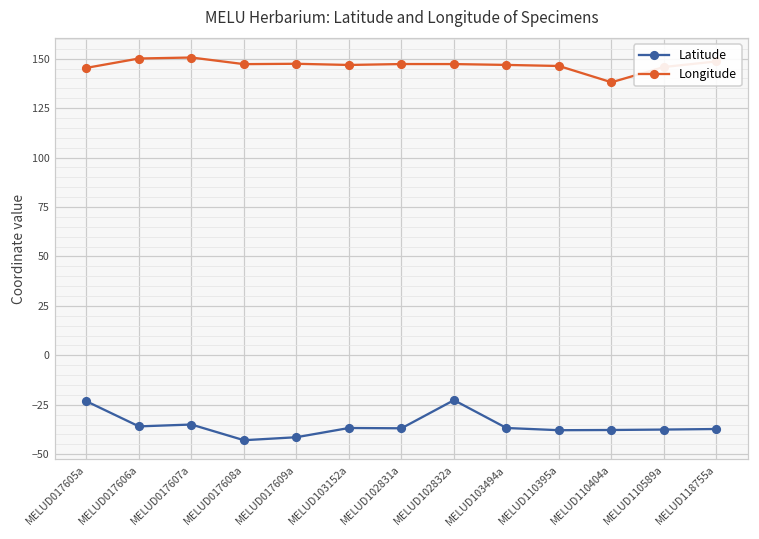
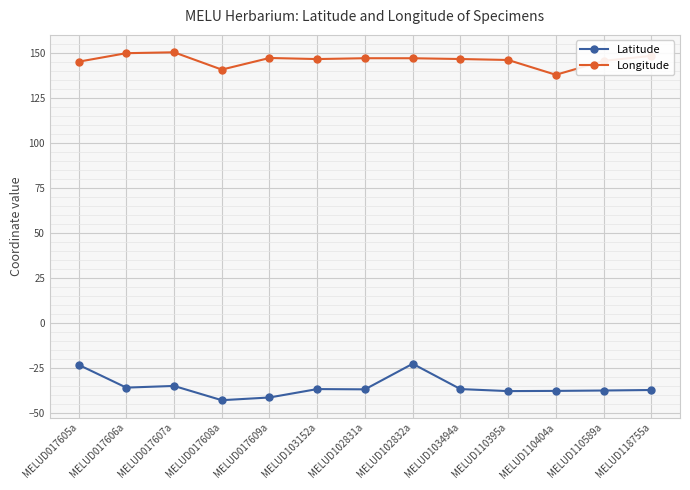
  {
    "Latitude": {
      "MELUD017605a": -23,
      "MELUD017606a": -36,
      "MELUD017607a": -35,
      "MELUD017608a": -43,
      "MELUD017609a": -41,
      "MELUD103152a": -37,
      "MELUD102831a": -37,
      "MELUD102832a": -23,
      "MELUD103494a": -37,
      "MELUD110395a": -38,
      "MELUD110404a": -38,
      "MELUD110589a": -38,
      "MELUD118755a": -37
    },
    "Longitude": {
      "MELUD017605a": 145,
      "MELUD017606a": 150,
      "MELUD017607a": 151,
-     "MELUD017608a": 147,
+     "MELUD017608a": 141,
      "MELUD017609a": 147,
      "MELUD103152a": 147,
      "MELUD102831a": 147,
      "MELUD102832a": 147,
      "MELUD103494a": 147,
      "MELUD110395a": 146,
      "MELUD110404a": 138
    }
  }
